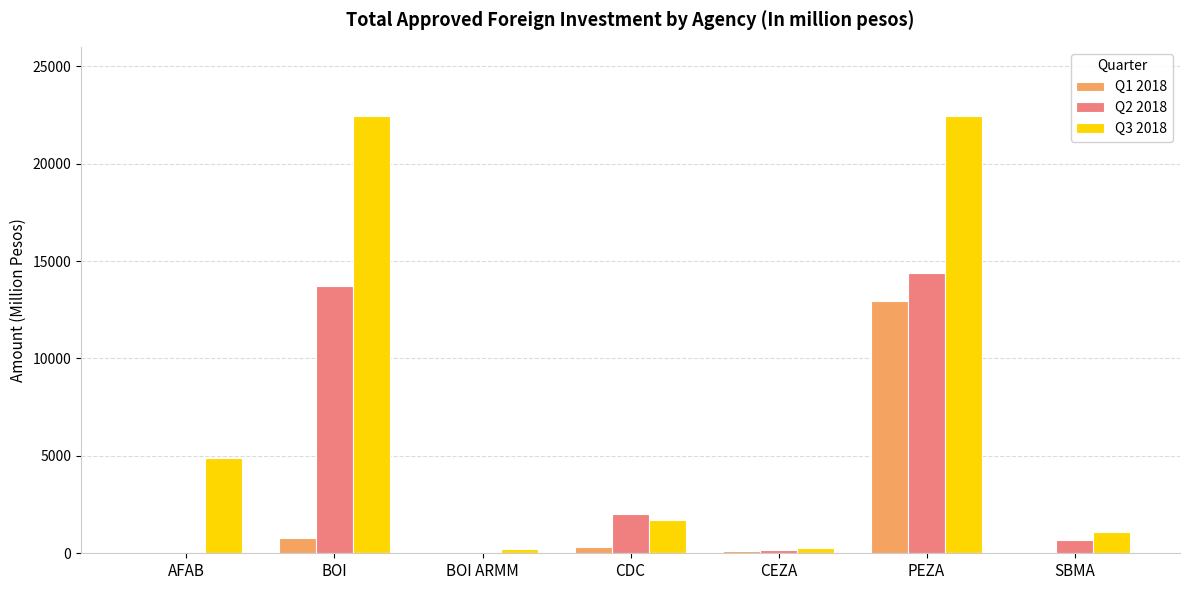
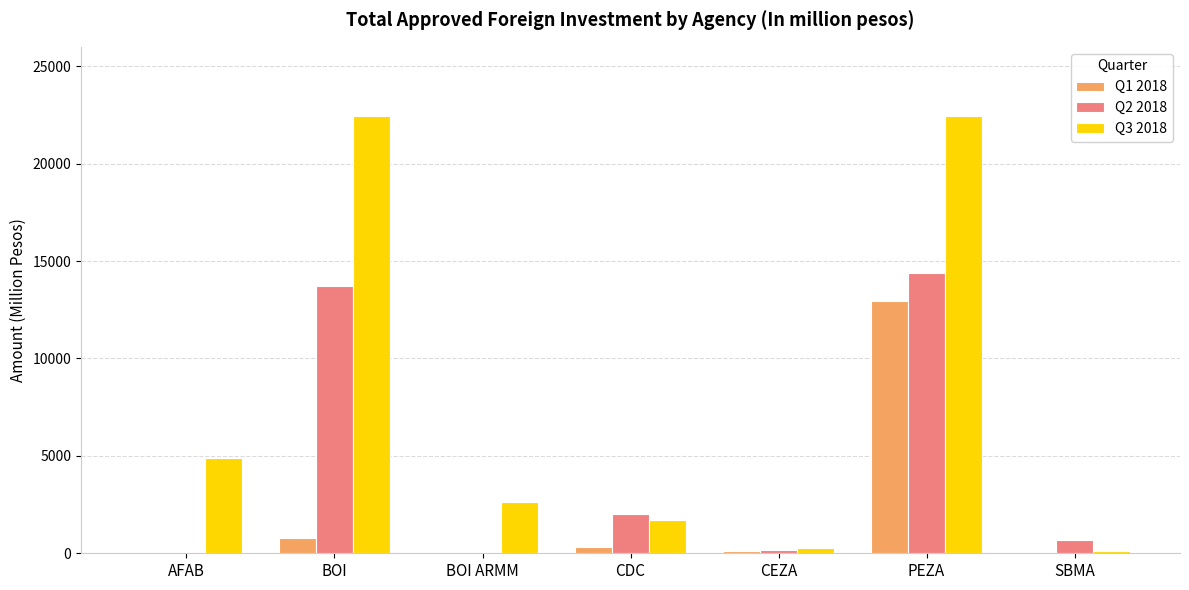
  {
    "Q3 2018": {
      "AFAB": 4900,
      "BOI": 22400,
-     "BOI ARMM": 200,
+     "BOI ARMM": 2700,
      "CDC": 1700,
      "CEZA": 300,
      "PEZA": 22500,
-     "SBMA": 1100
+     "SBMA": 100
    }
  }
